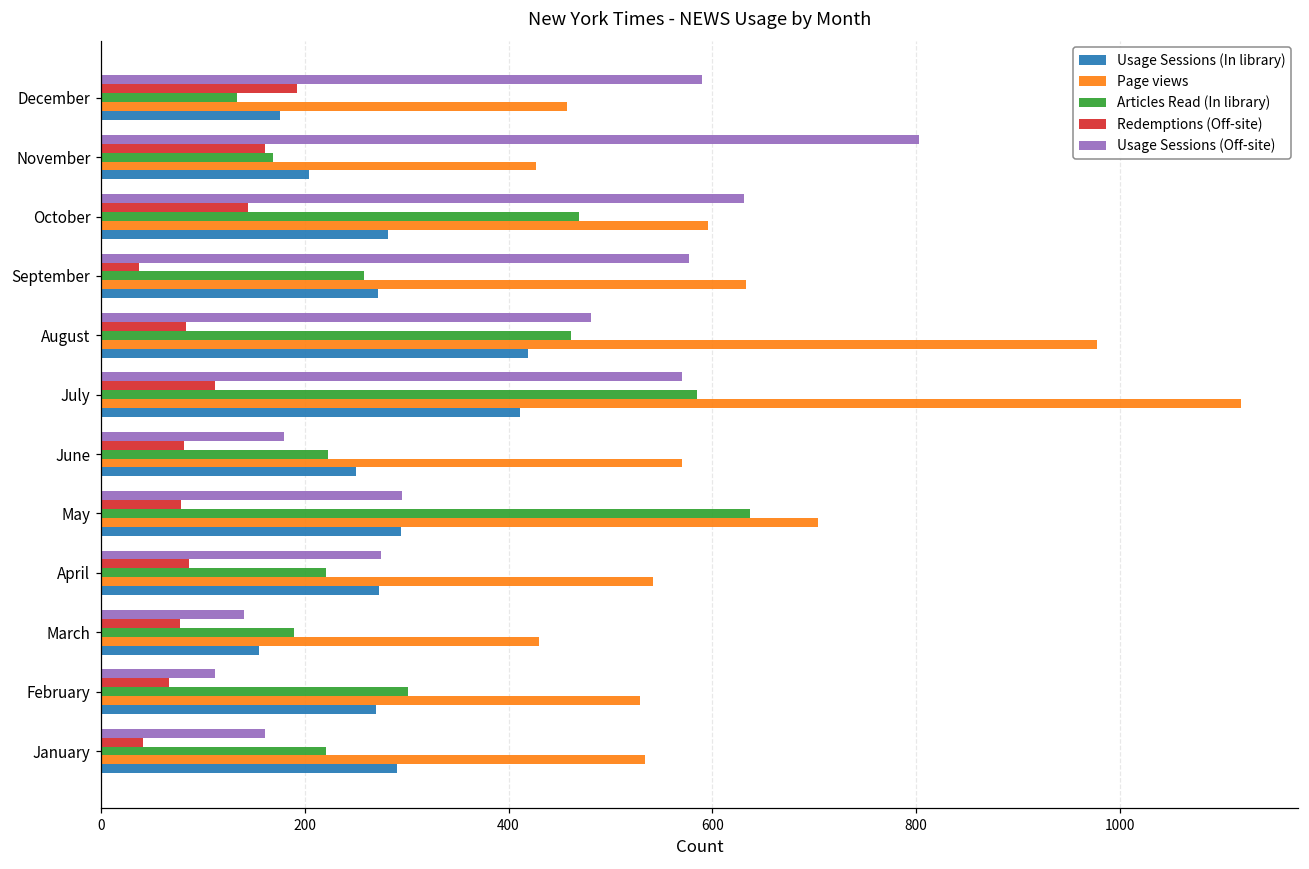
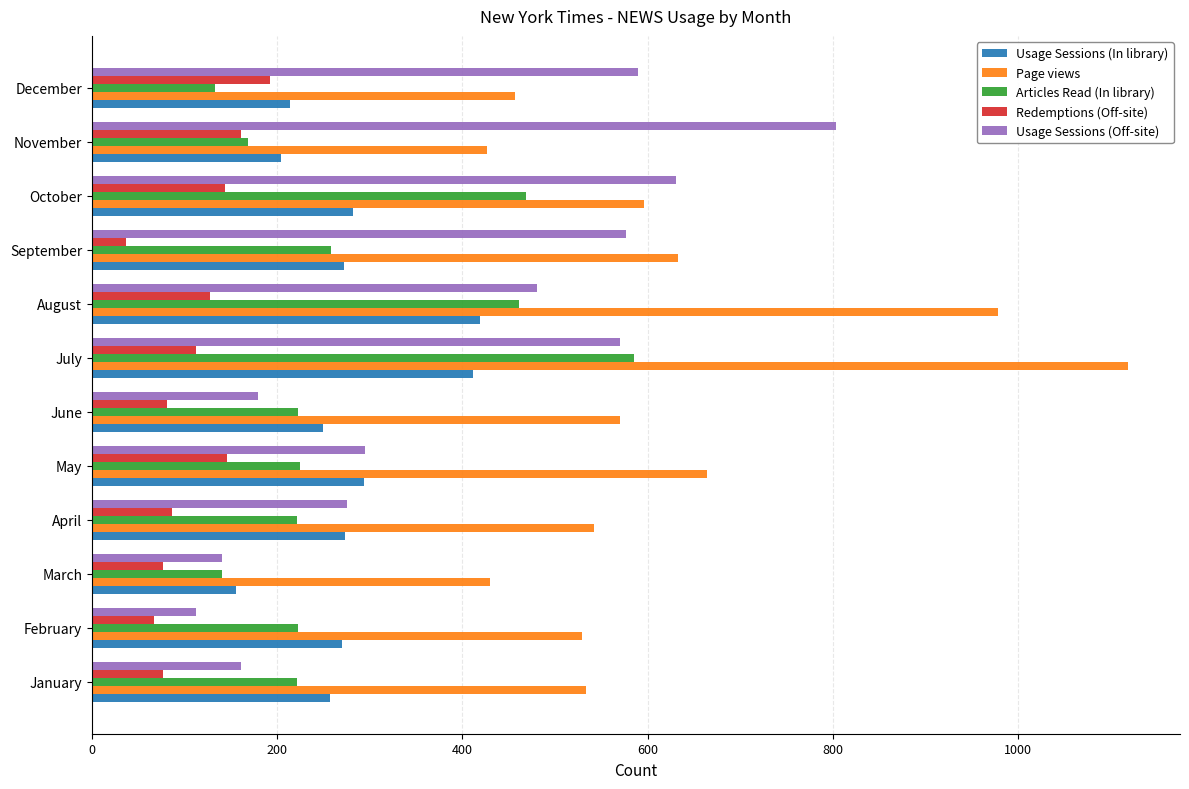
  {
    "Usage Sessions (In library)": {
-     "December": 180,
+     "December": 210,
      "November": 200,
      "October": 280,
      "September": 270,
      "August": 420,
      "July": 410,
      "June": 250,
      "May": 290,
      "April": 270,
      "March": 160,
      "February": 270,
-     "January": 290
+     "January": 260
    },
    "Page views": {
      "December": 460,
      "November": 430,
      "October": 600,
      "September": 630,
      "August": 980,
      "July": 1120,
      "June": 570,
-     "May": 700,
+     "May": 660,
      "April": 540,
      "March": 430,
      "February": 530,
      "January": 530
    },
    "Articles Read (In library)": {
      "December": 130,
      "November": 170,
      "October": 470,
      "September": 260,
      "August": 460,
      "July": 590,
      "June": 220,
-     "May": 640,
+     "May": 230,
      "April": 220,
-     "March": 190,
-     "February": 300,
+     "March": 140,
+     "February": 220,
      "January": 220
    },
    "Redemptions (Off-site)": {
      "December": 190,
      "November": 160,
      "October": 140,
      "September": 40,
-     "August": 80,
+     "August": 130,
      "July": 110,
      "June": 80,
-     "May": 80,
+     "May": 150,
      "April": 90,
      "March": 80,
      "February": 70,
-     "January": 40
+     "January": 80
    },
    "Usage Sessions (Off-site)": {
      "December": 590,
      "November": 800,
      "October": 630,
      "September": 580,
      "August": 480,
      "July": 570,
      "June": 180,
      "May": 300,
      "April": 280,
      "March": 140,
      "February": 110,
      "January": 160
    }
  }
